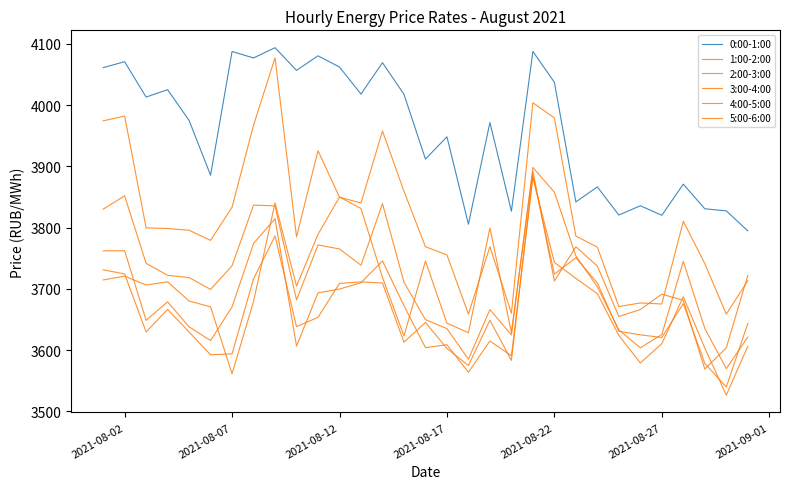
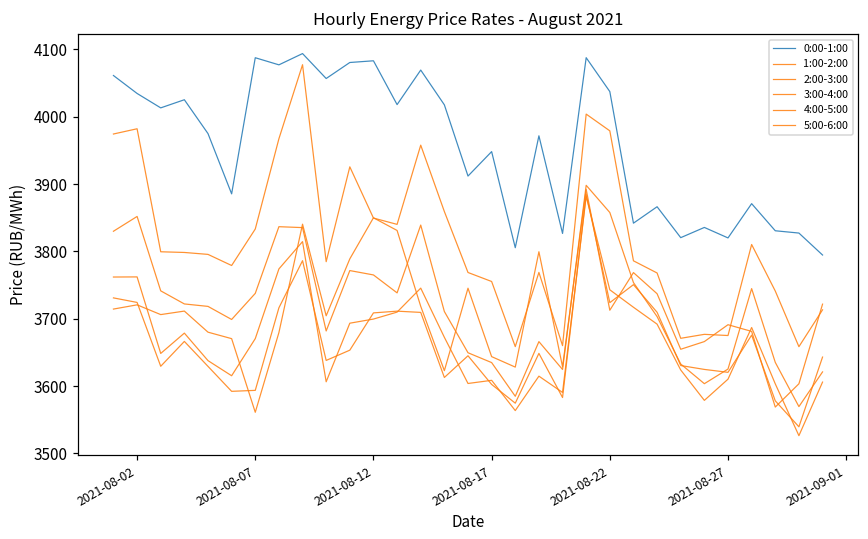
  {
    "0:00-1:00": {
-     "2021-08-02": 4070,
+     "2021-08-02": 4030,
      "2021-08-07": 4090,
-     "2021-08-12": 4060,
+     "2021-08-12": 4080,
      "2021-08-17": 3950,
      "2021-08-22": 4040,
      "2021-08-27": 3820
    }
  }
